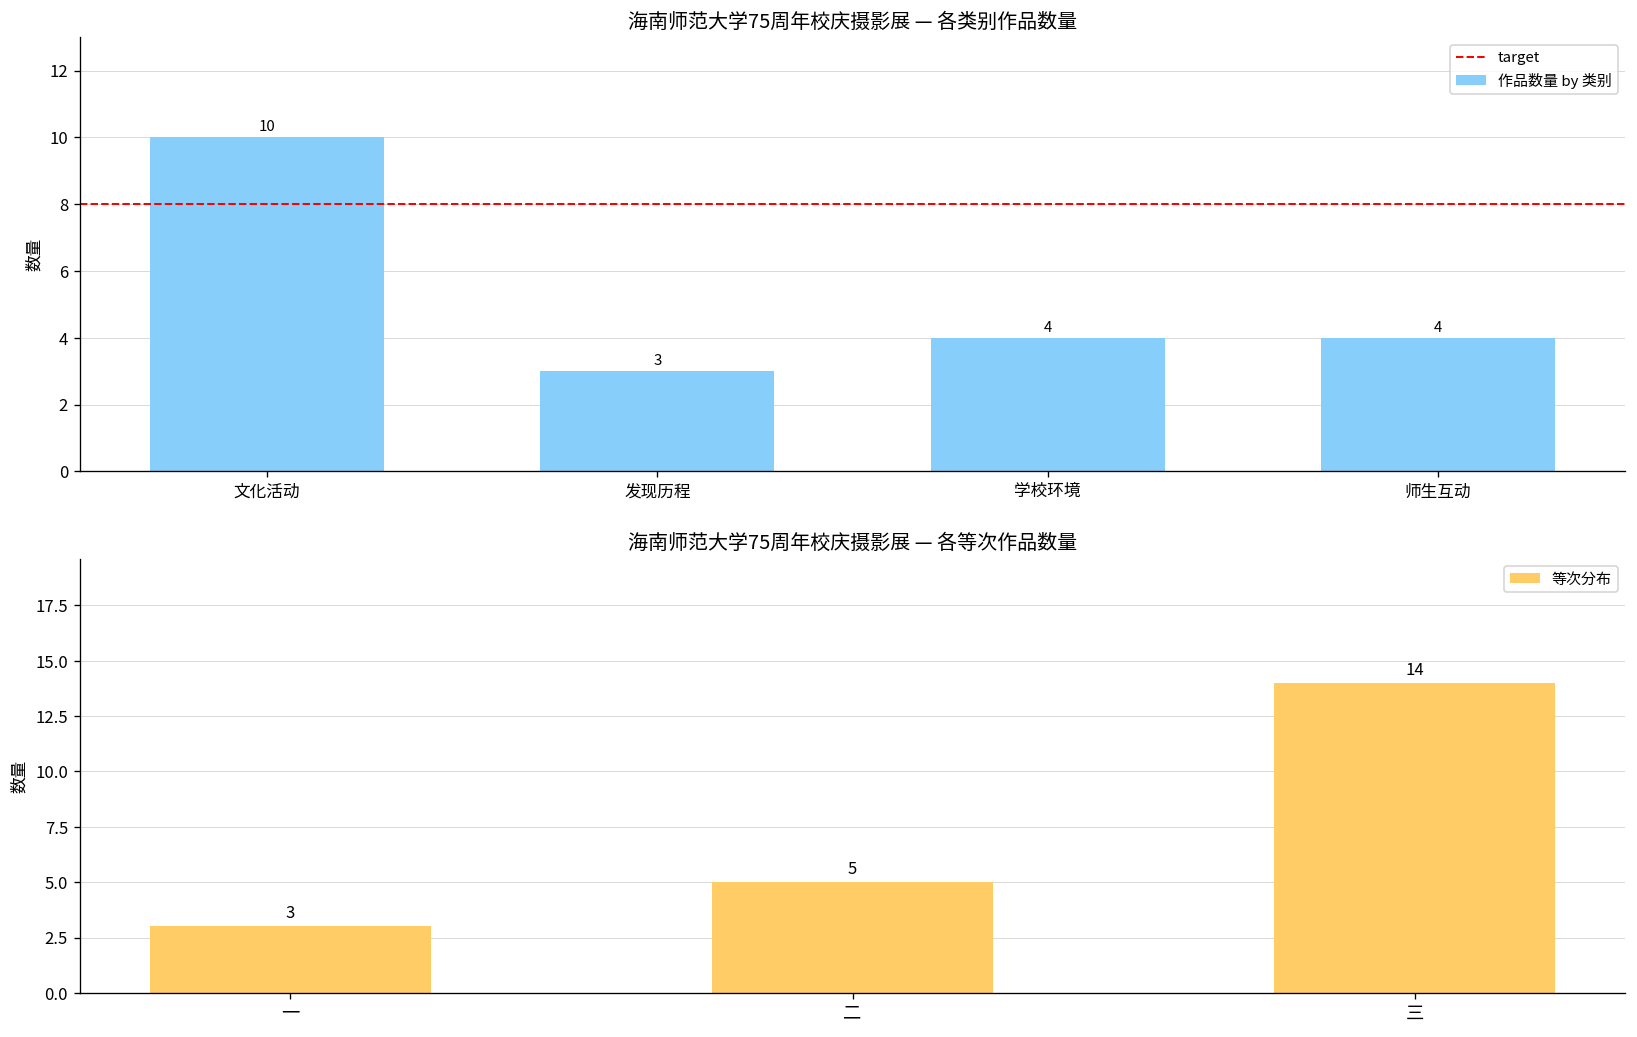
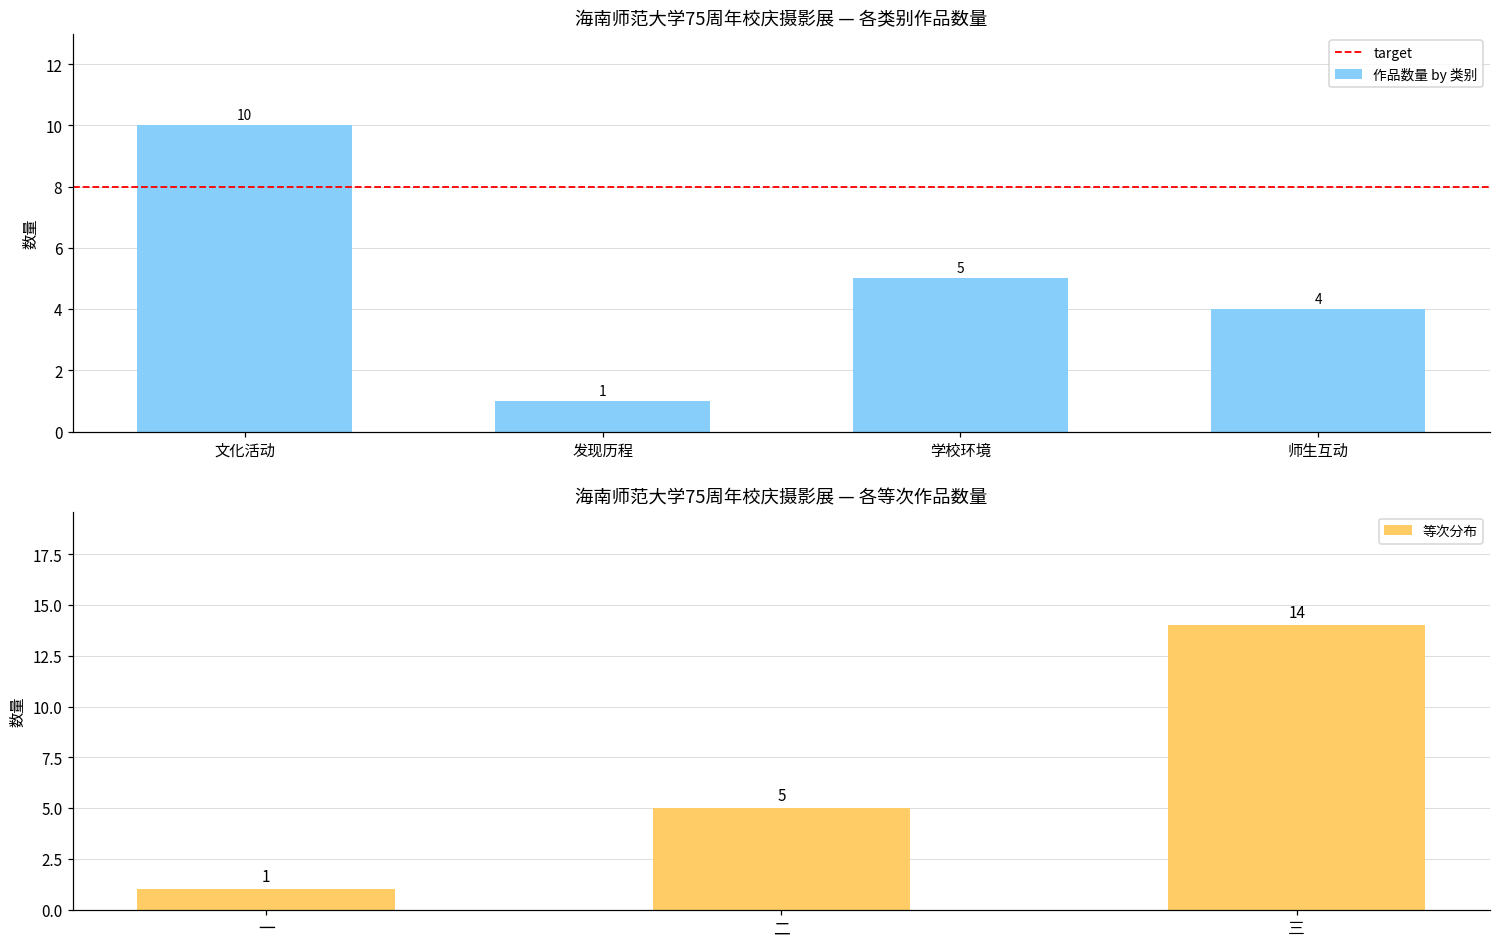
  {
    "海南师范大学75周年校庆摄影展 — 各类别作品数量": {
      "文化活动": 10,
-     "发现历程": 3,
-     "学校环境": 4,
+     "发现历程": 1,
+     "学校环境": 5,
      "师生互动": 4
    },
    "海南师范大学75周年校庆摄影展 — 各等次作品数量": {
-     "一": 3,
+     "一": 1,
      "二": 5,
      "三": 14
    }
  }
